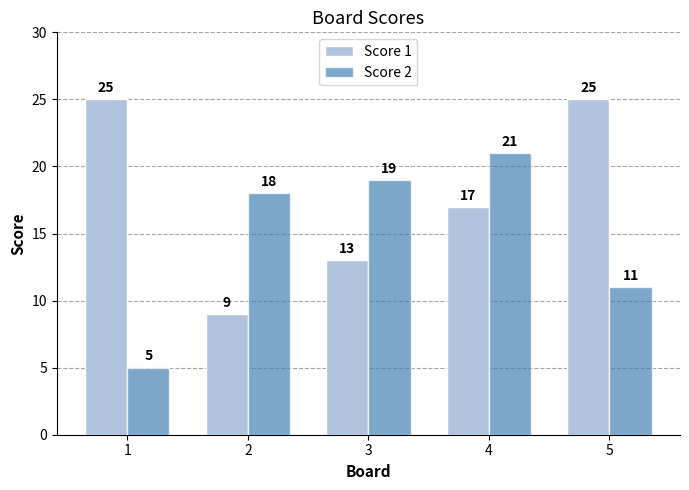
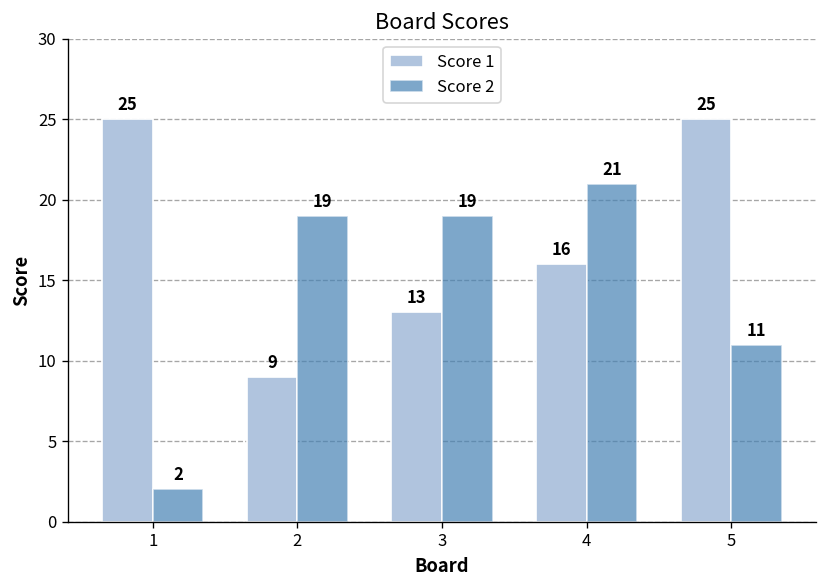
  {
    "Score 1": {
      "1": 25,
      "2": 9,
      "3": 13,
-     "4": 17,
+     "4": 16,
      "5": 25
    },
    "Score 2": {
-     "1": 5,
-     "2": 18,
+     "1": 2,
+     "2": 19,
      "3": 19,
      "4": 21,
      "5": 11
    }
  }
